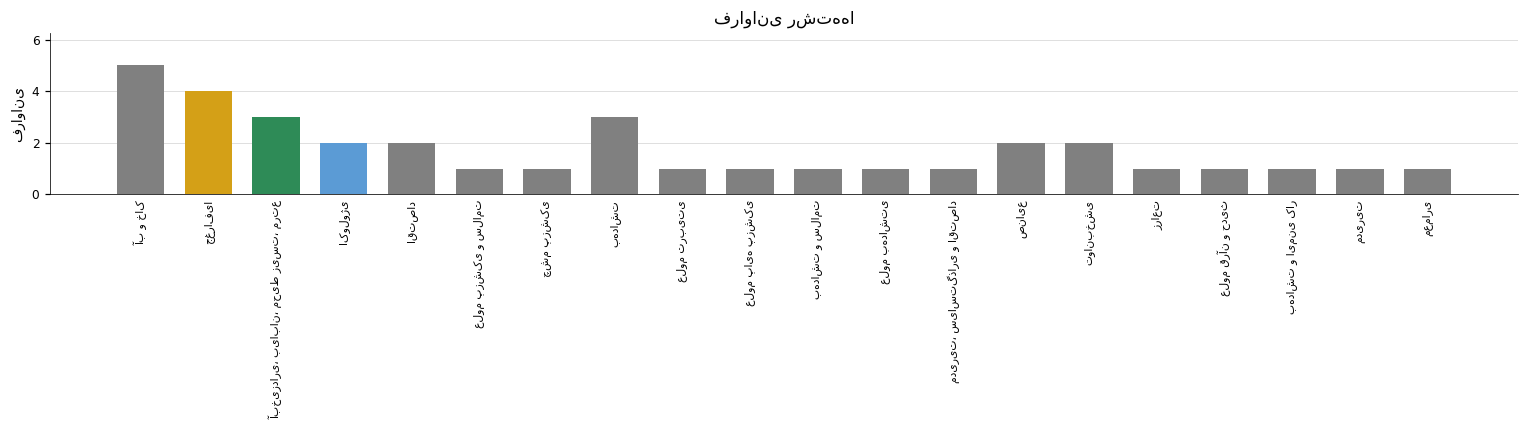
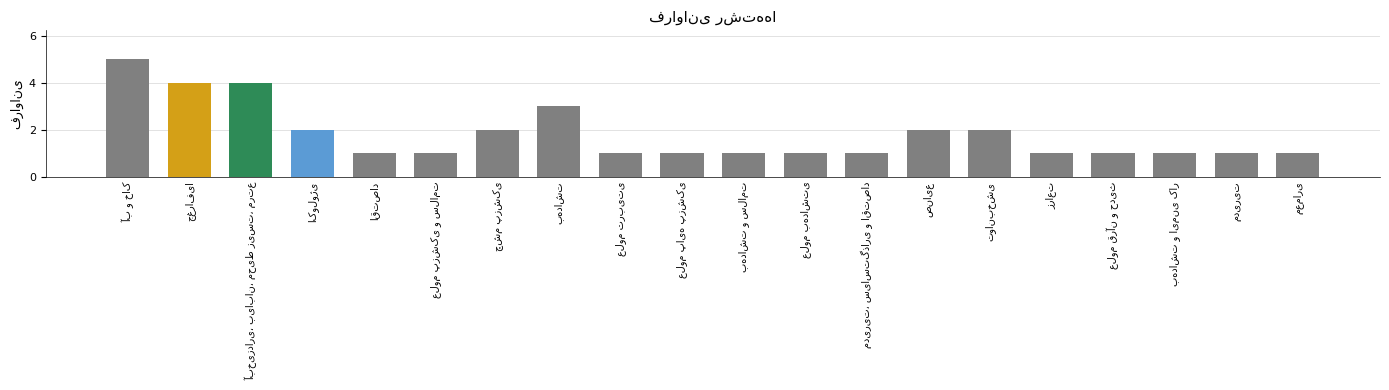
  {
    "آب و خاک": 5,
    "جغرافیا": 4,
-   "آبخیزداری، بیابان، محیط زیست، مرتع": 3,
+   "آبخیزداری، بیابان، محیط زیست، مرتع": 4,
    "اکولوژی": 2,
-   "اقتصاد": 2,
+   "اقتصاد": 1,
    "علوم پزشکی و سلامت": 1,
-   "چشم پزشکی": 1,
+   "چشم پزشکی": 2,
    "بهداشت": 3,
    "علوم تربیتی": 1,
    "علوم پایه پزشکی": 1,
    "بهداشت و سلامت": 1,
    "علوم بهداشتی": 1,
    "مدیریت، سیاستگذاری و اقتصاد": 1,
    "صنایع": 2,
    "توانبخشی": 2,
    "زراعت": 1,
    "علوم قرآن و حدیث": 1,
    "بهداشت و ایمنی کار": 1,
    "مدیریت": 1,
    "معماری": 1
  }
